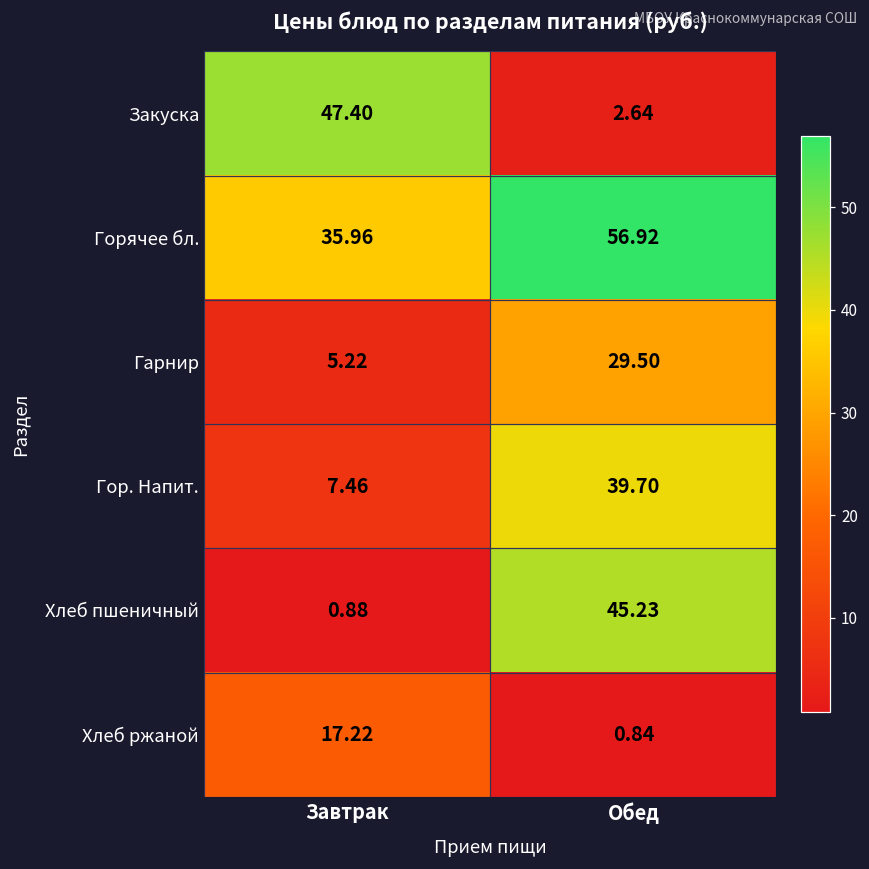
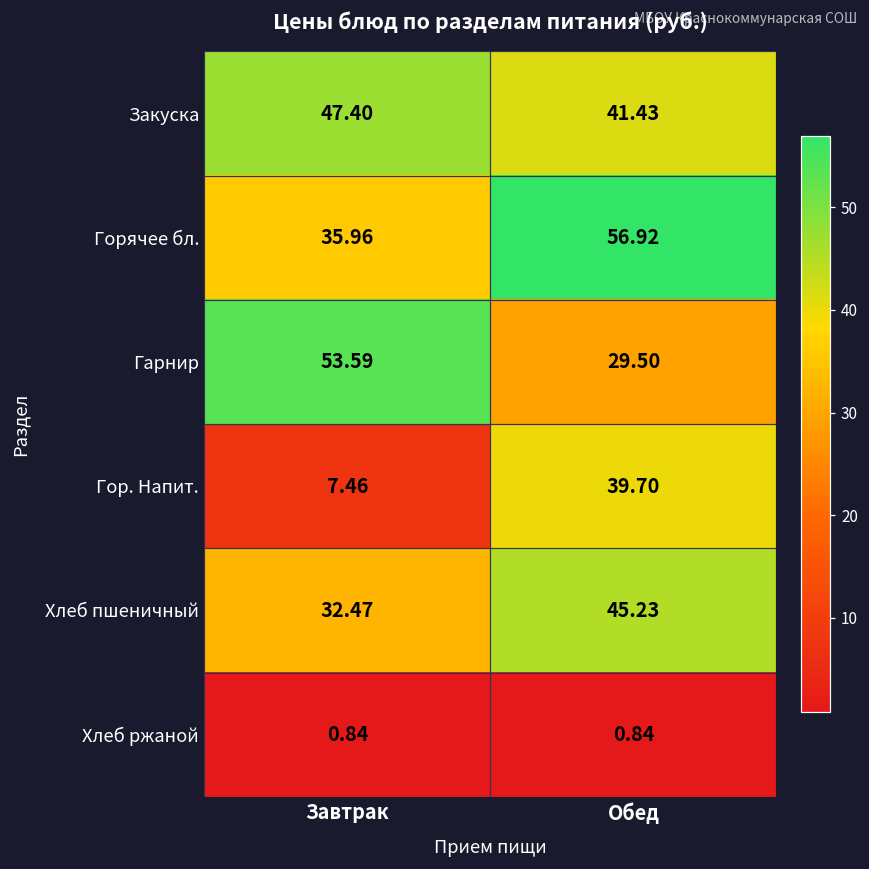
  {
    "Закуска": {
      "Завтрак": 47.40,
-     "Обед": 2.64
+     "Обед": 41.43
    },
    "Горячее бл.": {
      "Завтрак": 35.96,
      "Обед": 56.92
    },
    "Гарнир": {
-     "Завтрак": 5.22,
+     "Завтрак": 53.59,
      "Обед": 29.50
    },
    "Гор. Напит.": {
      "Завтрак": 7.46,
      "Обед": 39.70
    },
    "Хлеб пшеничный": {
-     "Завтрак": 0.88,
+     "Завтрак": 32.47,
      "Обед": 45.23
    },
    "Хлеб ржаной": {
-     "Завтрак": 17.22,
+     "Завтрак": 0.84,
      "Обед": 0.84
    }
  }
